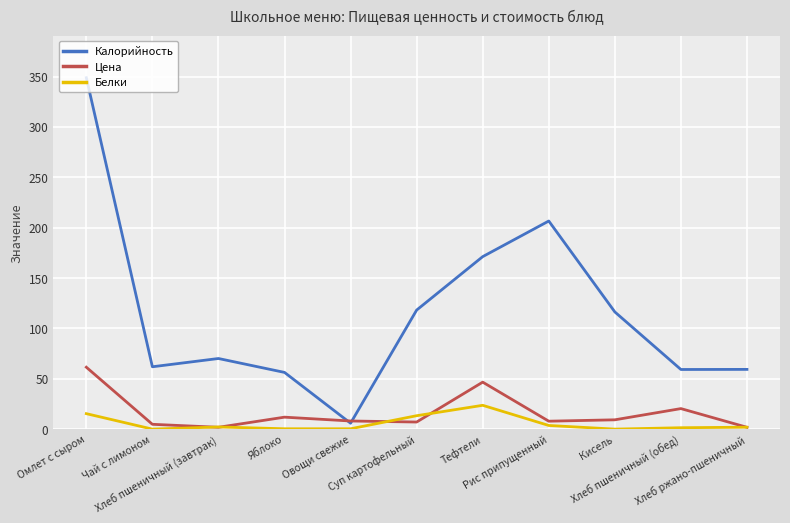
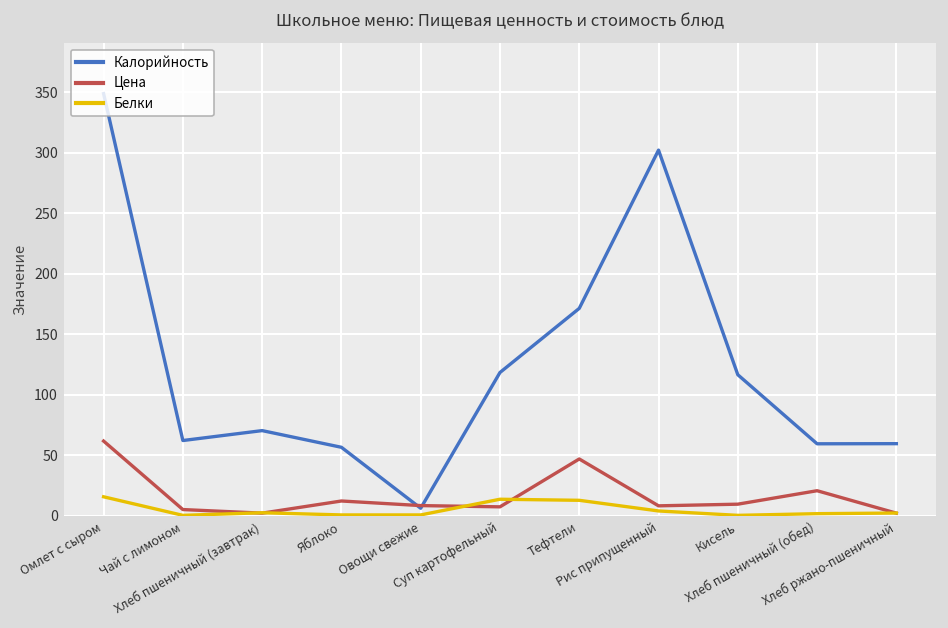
  {
    "Калорийность": {
      "Чай с лимоном": 62,
      "Хлеб пшеничный (завтрак)": 70,
      "Яблоко": 56,
      "Суп картофельный": 118,
      "Тефтели": 171,
-     "Рис припущенный": 207,
+     "Рис припущенный": 302,
      "Кисель": 116,
      "Хлеб пшеничный (обед)": 59,
      "Хлеб ржано-пшеничный": 59
    },
    "Цена": {
      "Омлет с сыром": 62,
      "Чай с лимоном": 5,
      "Яблоко": 12,
      "Суп картофельный": 7,
      "Тефтели": 47,
      "Рис припущенный": 8,
      "Кисель": 9,
      "Хлеб пшеничный (обед)": 21
    },
    "Белки": {
      "Омлет с сыром": 15,
      "Чай с лимоном": 0,
      "Яблоко": 0,
      "Овощи свежие": 0,
      "Суп картофельный": 13,
-     "Тефтели": 24,
+     "Тефтели": 13,
      "Рис припущенный": 4,
      "Кисель": 0,
      "Хлеб пшеничный (обед)": 2
    }
  }
